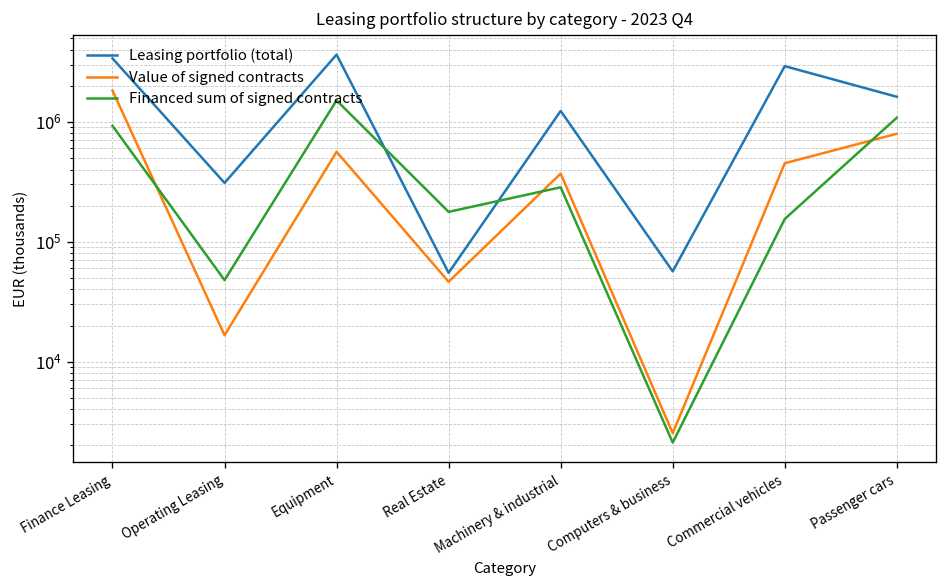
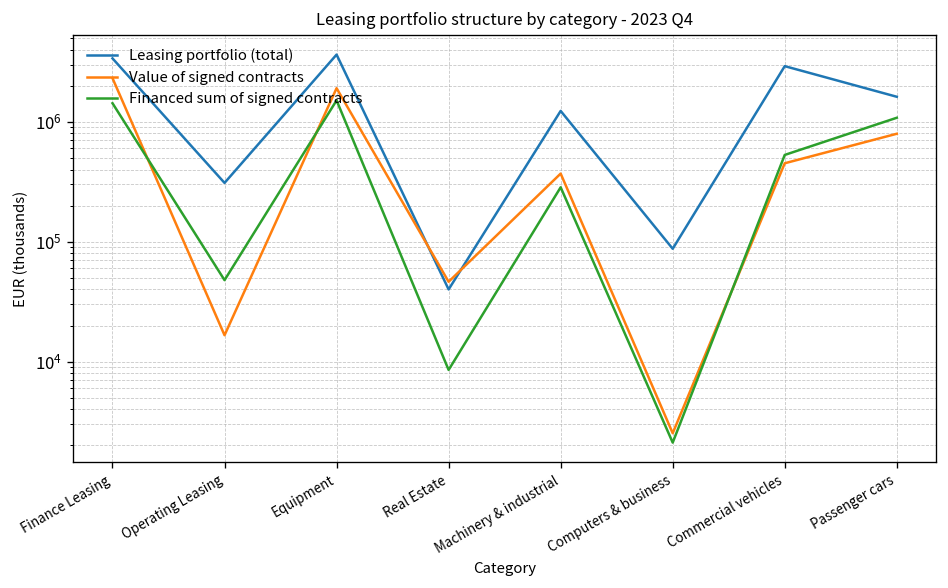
  {
    "Leasing portfolio (total)": {
      "Finance Leasing": 3400000,
      "Operating Leasing": 310000,
      "Equipment": 3600000,
-     "Real Estate": 60000,
+     "Real Estate": 40000,
      "Machinery & industrial": 1200000,
-     "Computers & business": 60000,
+     "Computers & business": 90000,
      "Commercial vehicles": 2900000,
      "Passenger cars": 1600000
    },
    "Value of signed contracts": {
-     "Finance Leasing": 1800000,
+     "Finance Leasing": 2300000,
      "Operating Leasing": 17000,
-     "Equipment": 600000,
+     "Equipment": 1900000,
      "Real Estate": 50000,
      "Machinery & industrial": 370000,
      "Computers & business": 2500,
      "Commercial vehicles": 500000,
      "Passenger cars": 800000
    },
    "Financed sum of signed contracts": {
-     "Finance Leasing": 900000,
+     "Finance Leasing": 1400000,
      "Operating Leasing": 50000,
      "Equipment": 1500000,
-     "Real Estate": 180000,
+     "Real Estate": 9000,
      "Machinery & industrial": 280000,
      "Computers & business": 2100,
-     "Commercial vehicles": 150000,
+     "Commercial vehicles": 500000,
      "Passenger cars": 1100000
    }
  }
